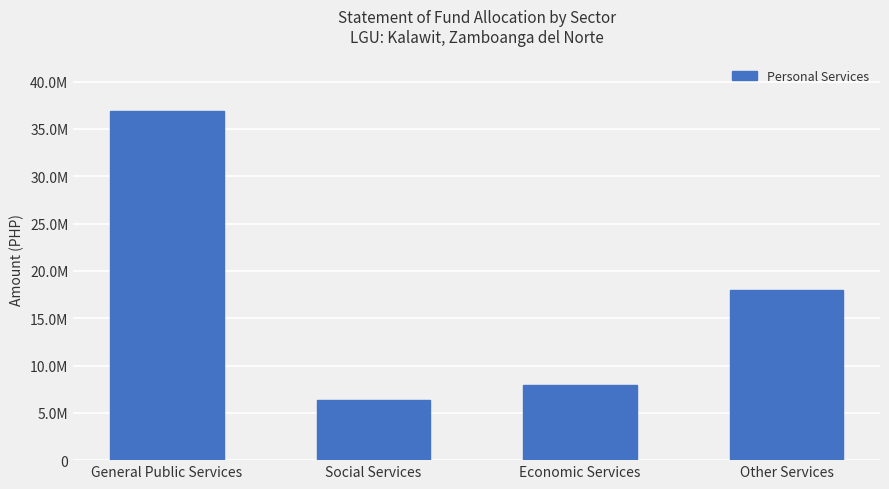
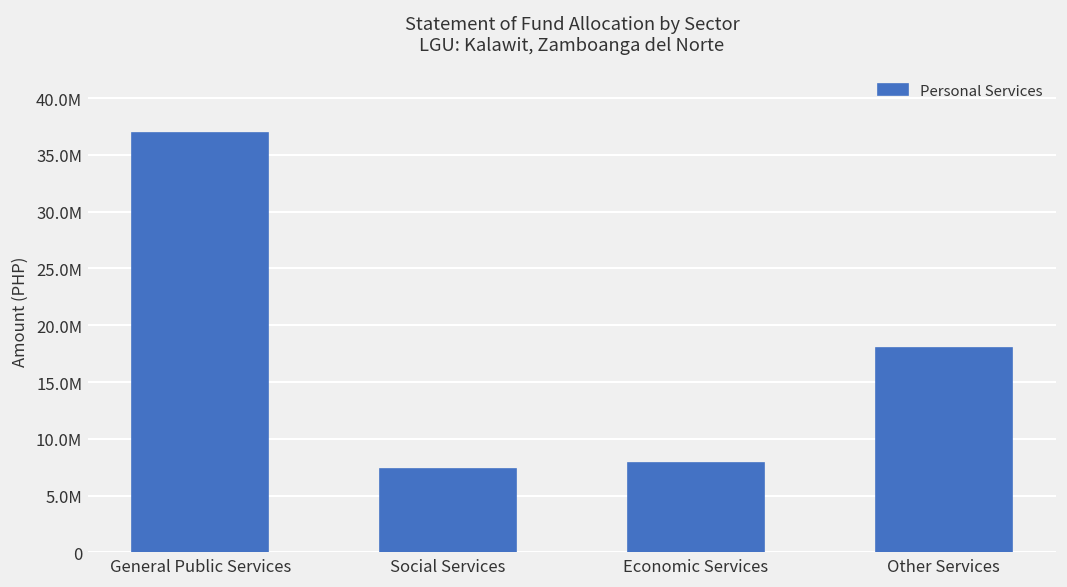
  {
    "General Public Services": 37000000,
-   "Social Services": 6000000,
+   "Social Services": 7000000,
    "Economic Services": 8000000,
    "Other Services": 18000000
  }
